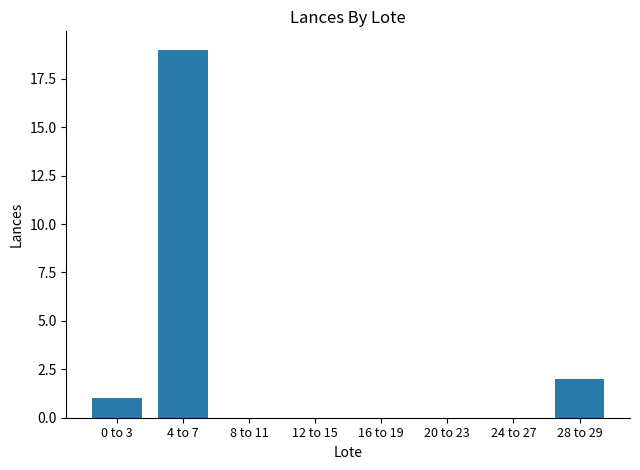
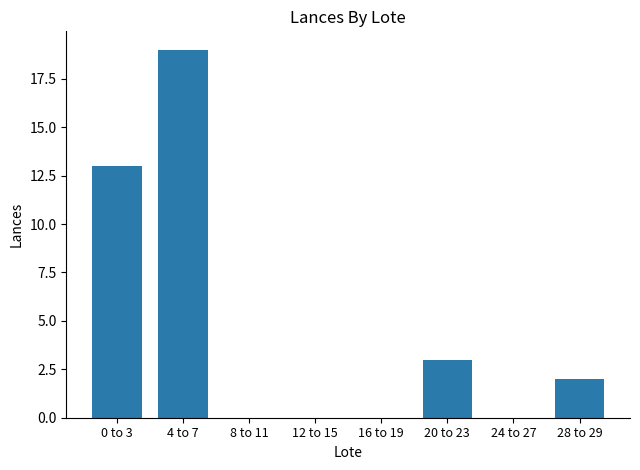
  {
-   "0 to 3": 1,
+   "0 to 3": 13,
    "4 to 7": 19,
    "8 to 11": 0,
    "12 to 15": 0,
    "16 to 19": 0,
-   "20 to 23": 0,
+   "20 to 23": 3,
    "24 to 27": 0,
    "28 to 29": 2
  }
